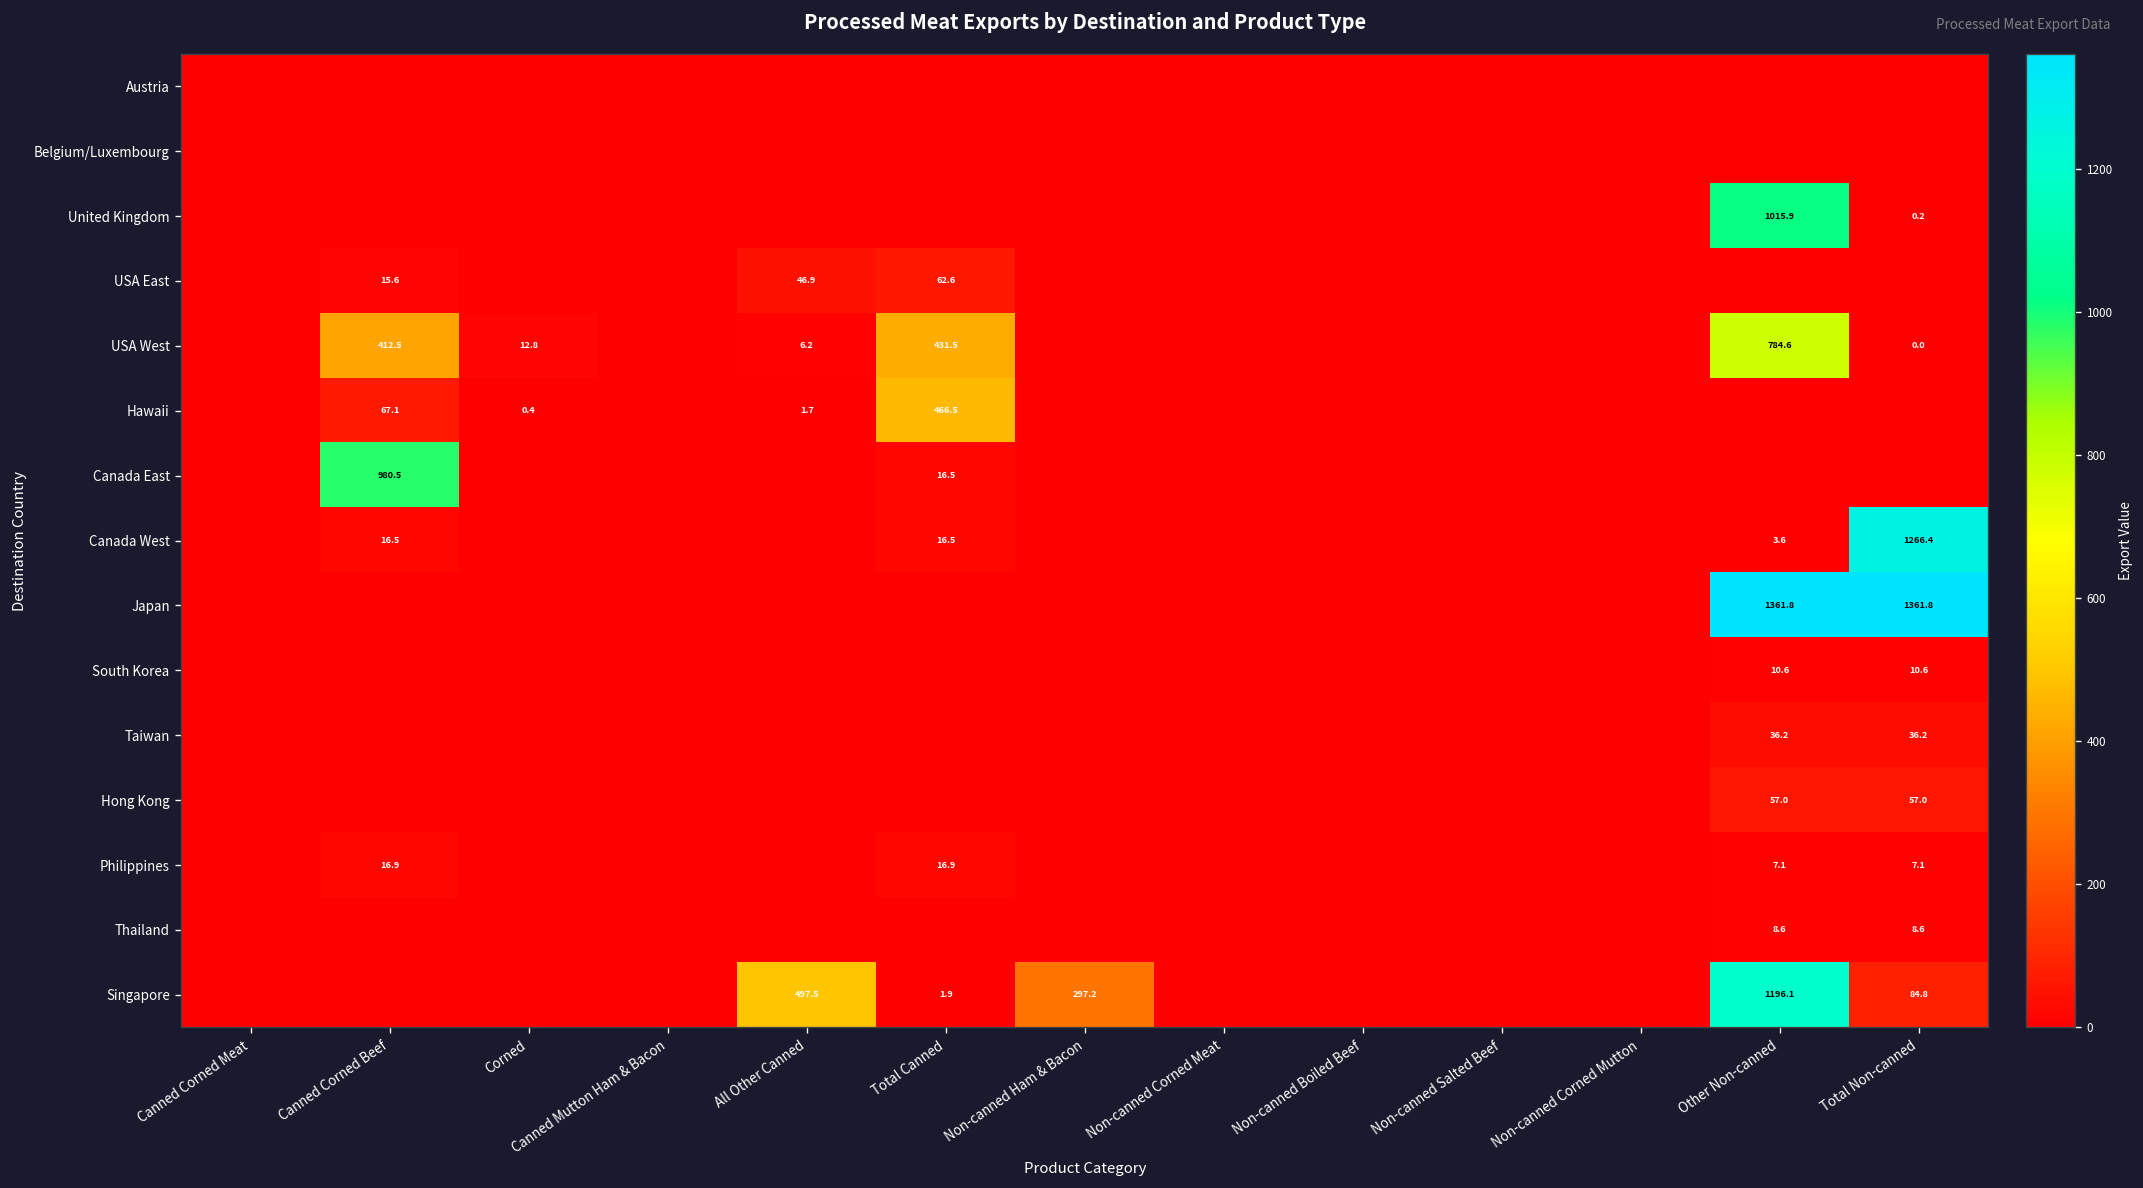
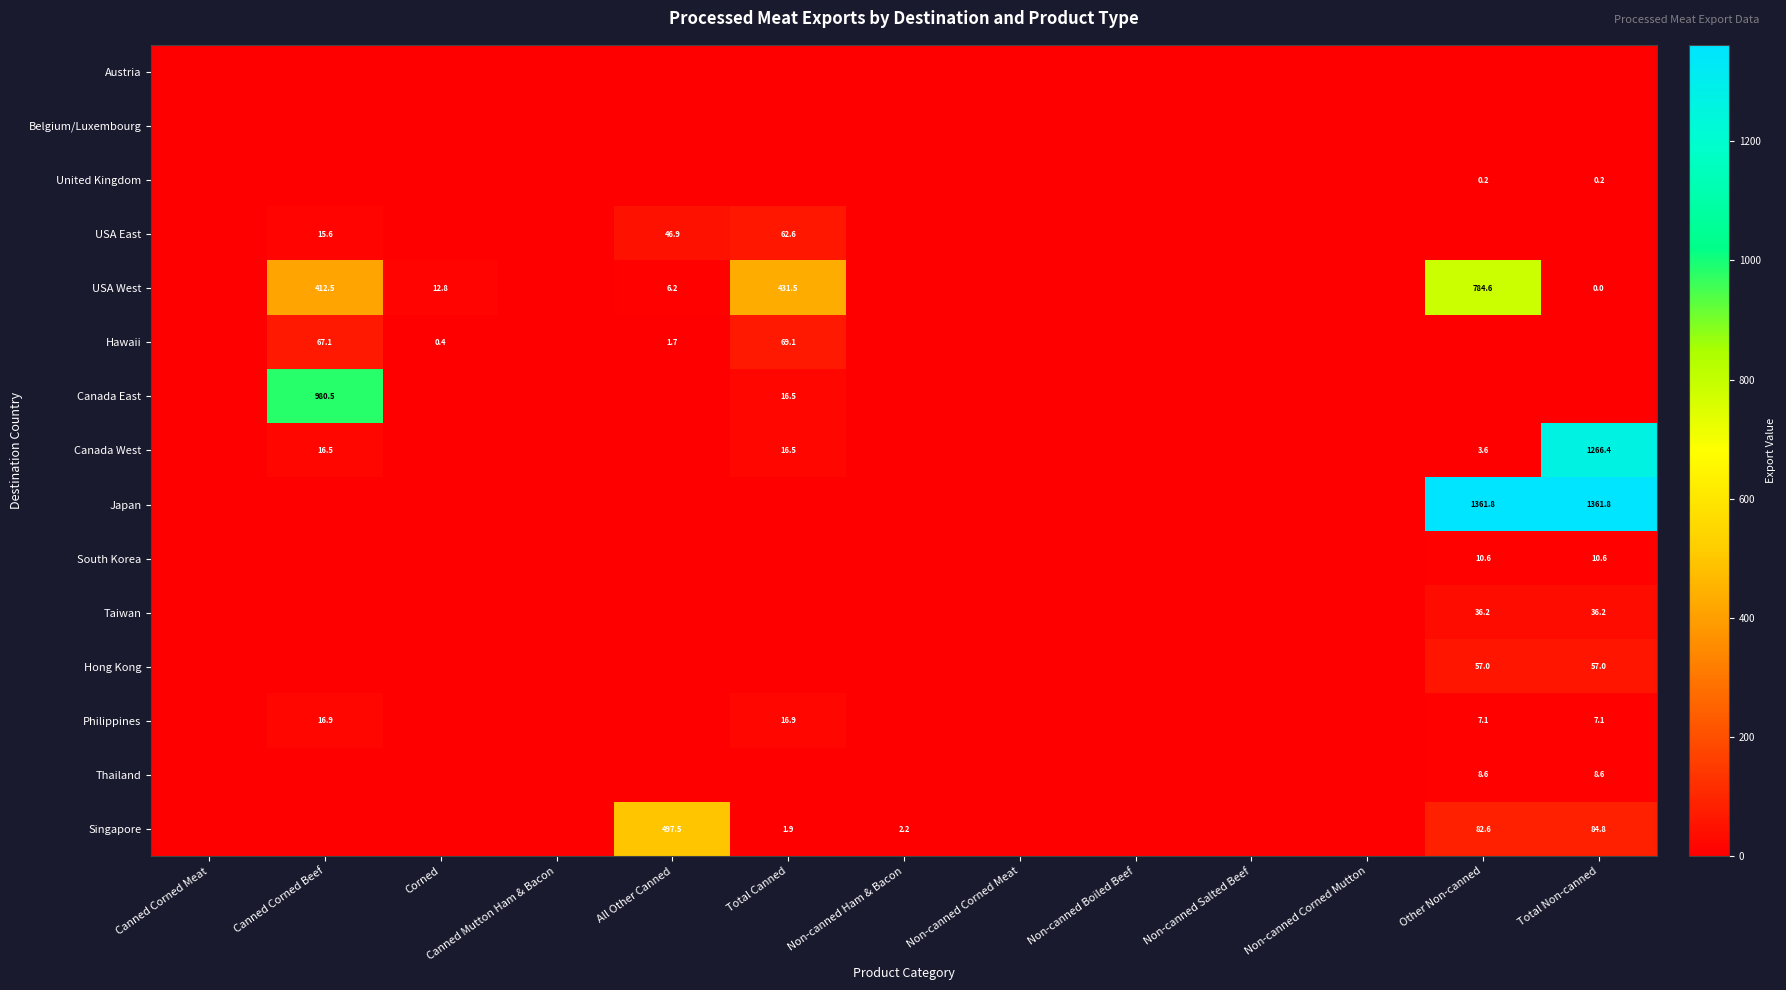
  {
    "United Kingdom": {
-     "Other Non-canned": 1015.9,
+     "Other Non-canned": 0.2,
      "Total Non-canned": 0.2
    },
    "USA East": {
      "Canned Corned Beef": 15.6,
      "All Other Canned": 46.9,
      "Total Canned": 62.6
    },
    "USA West": {
      "Canned Corned Beef": 412.5,
      "Corned": 12.8,
      "All Other Canned": 6.2,
      "Total Canned": 431.5,
      "Other Non-canned": 784.6,
      "Total Non-canned": 0.0
    },
    "Hawaii": {
      "Canned Corned Beef": 67.1,
      "Corned": 0.4,
      "All Other Canned": 1.7,
-     "Total Canned": 466.5
+     "Total Canned": 69.1
    },
    "Canada East": {
      "Canned Corned Beef": 980.5,
      "Total Canned": 16.5
    },
    "Canada West": {
      "Canned Corned Beef": 16.5,
      "Total Canned": 16.5,
      "Other Non-canned": 3.6,
      "Total Non-canned": 1266.4
    },
    "Japan": {
      "Other Non-canned": 1361.8,
      "Total Non-canned": 1361.8
    },
    "South Korea": {
      "Other Non-canned": 10.6,
      "Total Non-canned": 10.6
    },
    "Taiwan": {
      "Other Non-canned": 36.2,
      "Total Non-canned": 36.2
    },
    "Hong Kong": {
      "Other Non-canned": 57.0,
      "Total Non-canned": 57.0
    },
    "Philippines": {
      "Canned Corned Beef": 16.9,
      "Total Canned": 16.9,
      "Other Non-canned": 7.1,
      "Total Non-canned": 7.1
    },
    "Thailand": {
      "Other Non-canned": 8.6,
      "Total Non-canned": 8.6
    },
    "Singapore": {
      "All Other Canned": 497.5,
      "Total Canned": 1.9,
-     "Non-canned Ham & Bacon": 297.2,
-     "Other Non-canned": 1196.1,
+     "Non-canned Ham & Bacon": 2.2,
+     "Other Non-canned": 82.6,
      "Total Non-canned": 84.8
    }
  }
